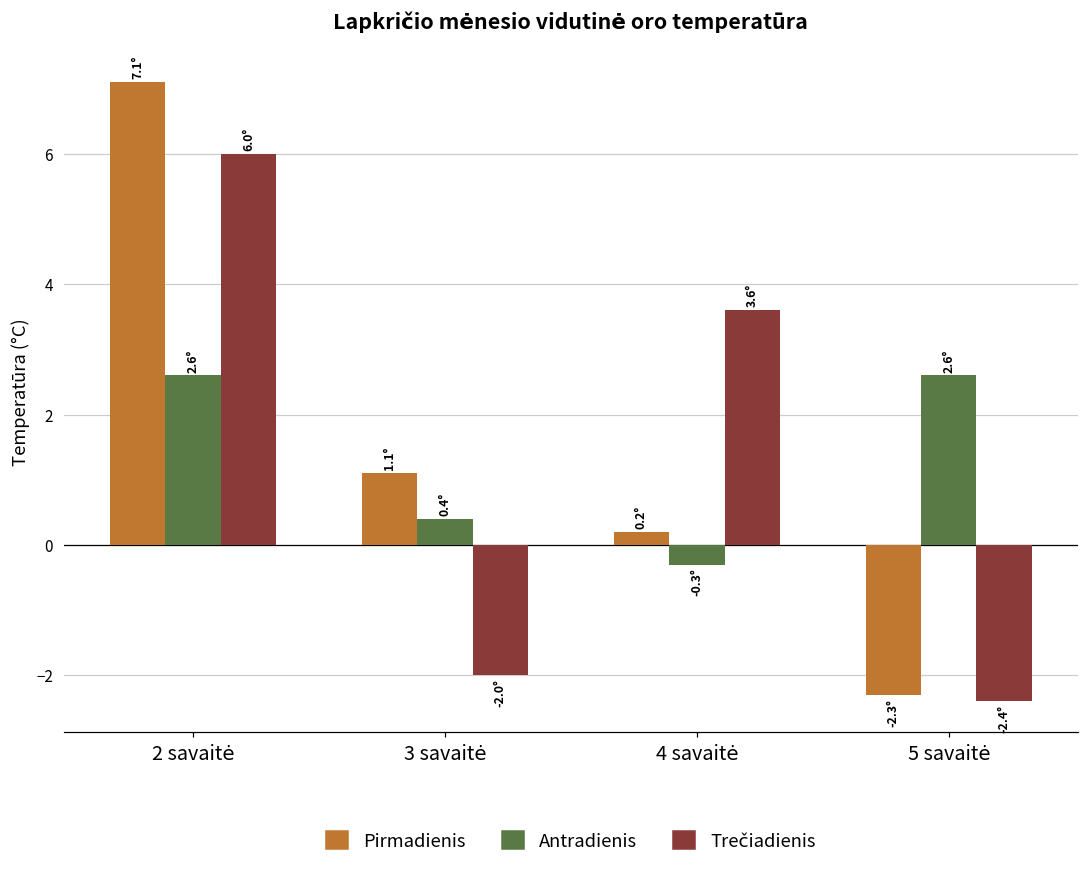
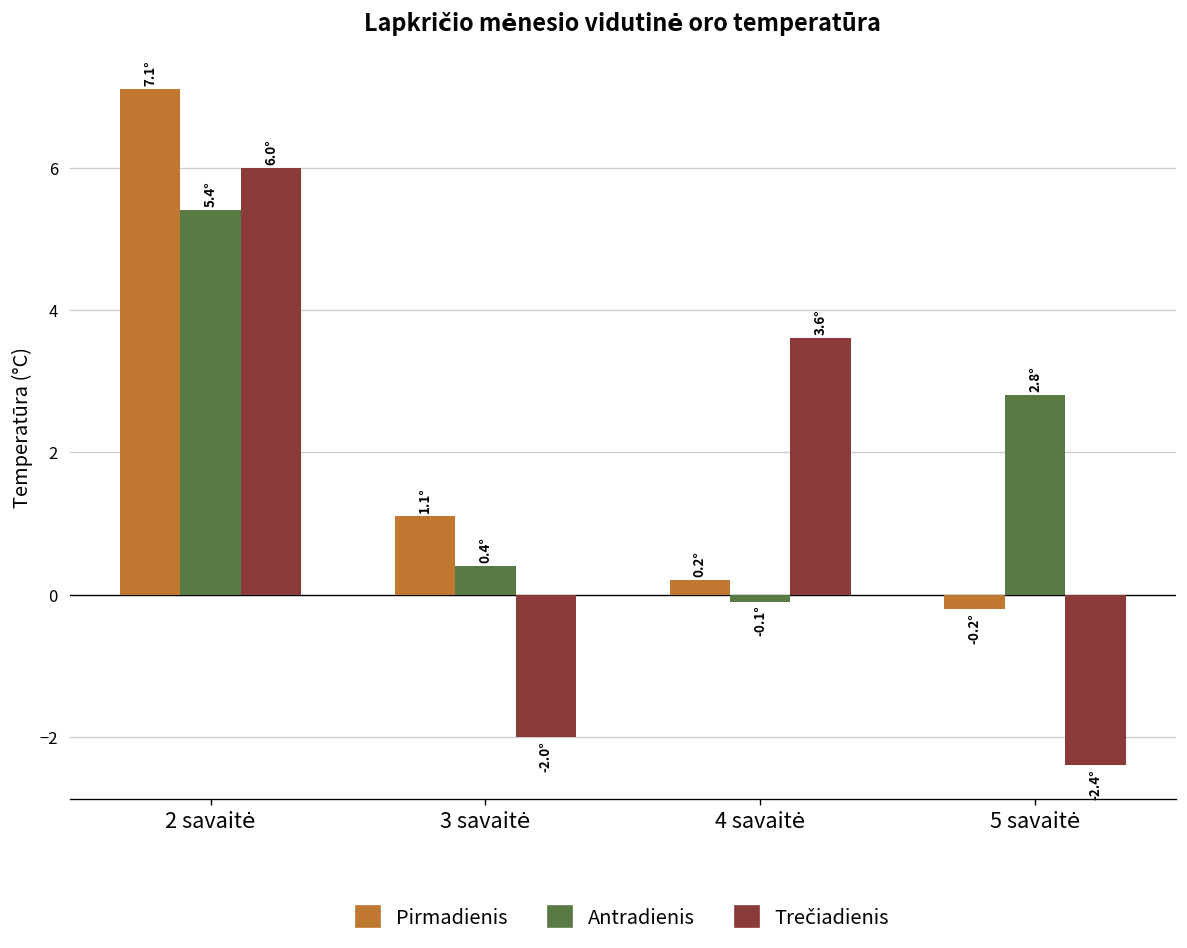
  {
    "Pirmadienis": {
      "2 savaitė": "7.1°",
      "3 savaitė": "1.1°",
      "4 savaitė": "0.2°",
-     "5 savaitė": "-2.3°"
+     "5 savaitė": "-0.2°"
    },
    "Antradienis": {
-     "2 savaitė": "2.6°",
+     "2 savaitė": "5.4°",
      "3 savaitė": "0.4°",
-     "4 savaitė": "-0.3°",
-     "5 savaitė": "2.6°"
+     "4 savaitė": "-0.1°",
+     "5 savaitė": "2.8°"
    },
    "Trečiadienis": {
      "2 savaitė": "6.0°",
      "3 savaitė": "-2.0°",
      "4 savaitė": "3.6°",
      "5 savaitė": "-2.4°"
    }
  }
